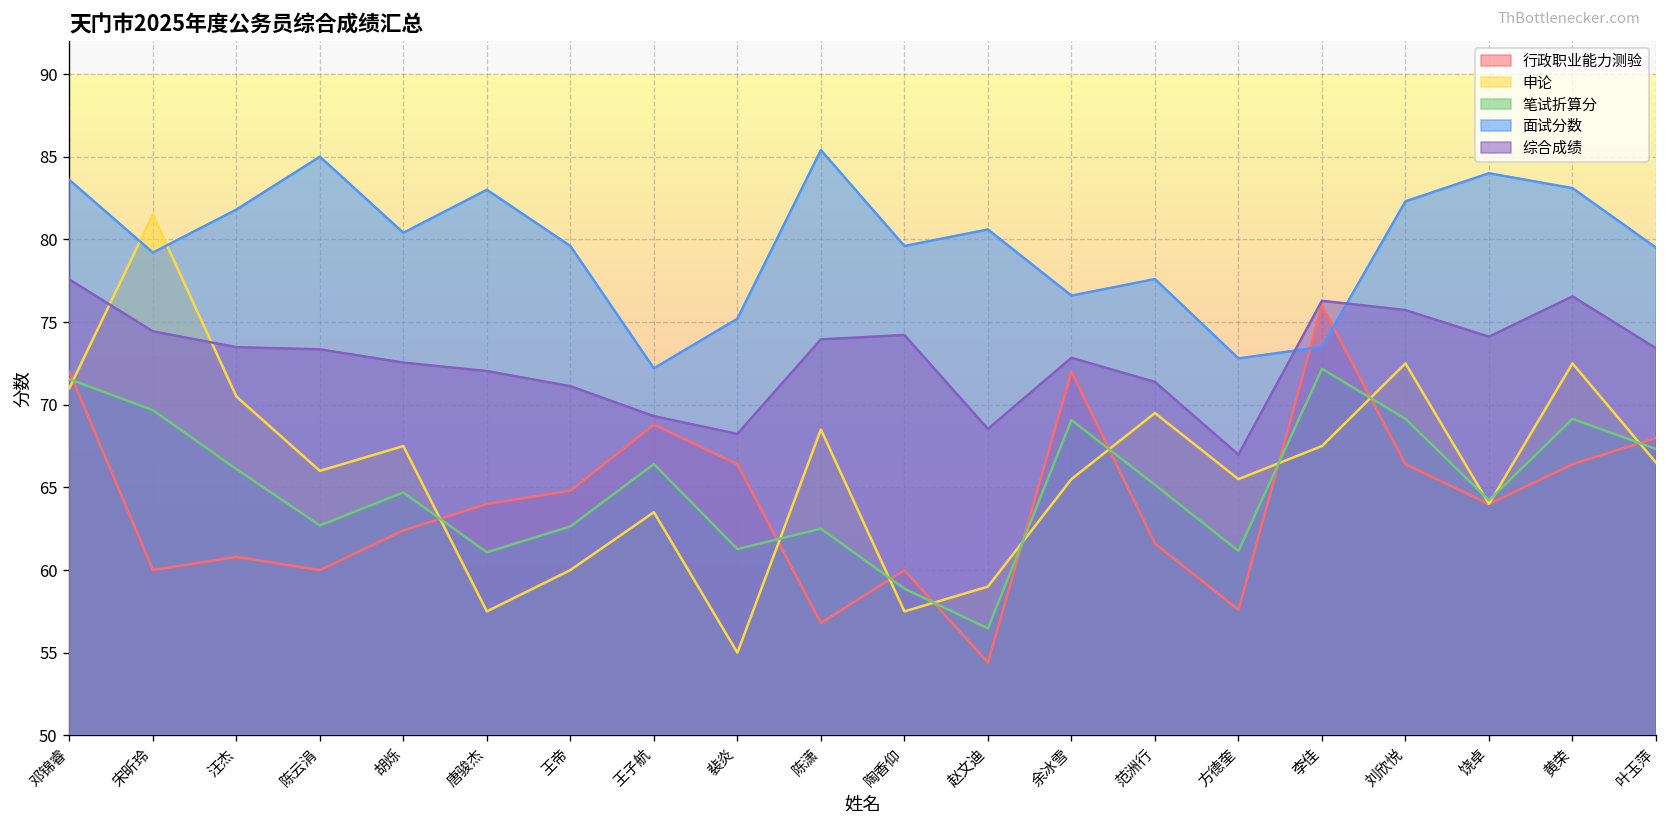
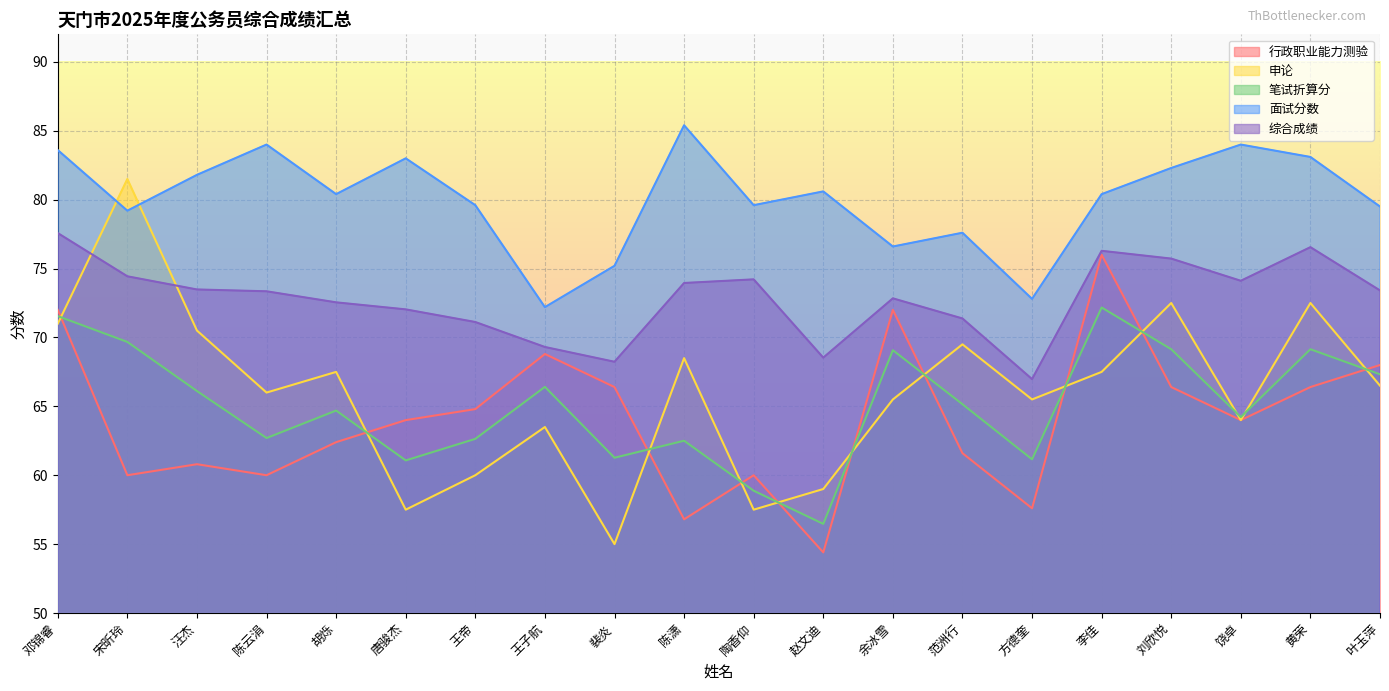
  {
    "行政职业能力测验": {
      "邓锦睿": 72.0,
      "宋昕玲": 60.0,
      "汪杰": 60.8,
      "陈云涓": 60.0,
      "胡烁": 62.4,
      "唐骏杰": 64.0,
      "王帝": 64.8,
      "王子航": 68.8,
      "裴炎": 66.4,
      "陈潇": 56.8,
      "陶香仰": 60.0,
      "赵文迪": 54.4,
      "余冰雪": 72.0,
      "范洲行": 61.6,
      "方德奎": 57.6,
      "李佳": 76.0,
      "刘欣悦": 66.4,
      "黄荣": 66.4,
      "叶玉萍": 68.0
    },
    "申论": {
      "邓锦睿": 71.0,
      "宋昕玲": 81.5,
      "汪杰": 70.5,
      "陈云涓": 66.0,
      "胡烁": 67.5,
      "唐骏杰": 57.5,
      "王帝": 60.0,
      "王子航": 63.5,
      "裴炎": 55.0,
      "陈潇": 68.5,
      "陶香仰": 57.5,
      "赵文迪": 59.0,
      "余冰雪": 65.5,
      "范洲行": 69.5,
      "方德奎": 65.5,
      "李佳": 67.5,
      "刘欣悦": 72.5,
      "黄荣": 72.5,
      "叶玉萍": 66.5
    },
    "笔试折算分": {
      "邓锦睿": 71.6,
      "宋昕玲": 69.7,
      "汪杰": 66.1,
      "陈云涓": 62.7,
      "胡烁": 64.7,
      "唐骏杰": 61.1,
      "王帝": 62.6,
      "王子航": 66.4,
      "裴炎": 61.3,
      "陈潇": 62.5,
      "陶香仰": 58.9,
      "赵文迪": 56.5,
      "余冰雪": 69.1,
      "范洲行": 65.2,
      "方德奎": 61.2,
      "李佳": 72.2,
      "刘欣悦": 69.1,
      "饶卓": 64.2,
      "黄荣": 69.1,
      "叶玉萍": 67.3
    },
    "面试分数": {
      "邓锦睿": 83.6,
      "宋昕玲": 79.2,
      "汪杰": 81.8,
-     "陈云涓": 85,
+     "陈云涓": 84,
      "胡烁": 80.4,
      "唐骏杰": 83.0,
      "王帝": 79.6,
      "王子航": 72.2,
      "裴炎": 75.2,
      "陈潇": 85.4,
      "陶香仰": 79.6,
      "赵文迪": 80.6,
      "余冰雪": 76.6,
      "范洲行": 77.6,
      "方德奎": 72.8,
-     "李佳": 73.5,
+     "李佳": 80.4,
      "刘欣悦": 82.3,
      "饶卓": 84.0,
      "黄荣": 83.1,
      "叶玉萍": 79.5
    },
    "综合成绩": {
      "邓锦睿": 77.6,
      "宋昕玲": 74.4,
      "汪杰": 73.5,
      "陈云涓": 73.4,
      "胡烁": 72.5,
      "唐骏杰": 72.0,
      "王帝": 71.1,
      "王子航": 69.3,
      "裴炎": 68.2,
      "陈潇": 74.0,
      "陶香仰": 74.2,
      "赵文迪": 68.5,
      "余冰雪": 72.8,
      "范洲行": 71.4,
      "方德奎": 67.0,
      "李佳": 76.3,
      "刘欣悦": 75.7,
      "饶卓": 74.1,
      "黄荣": 76.6,
      "叶玉萍": 73.4
    }
  }
